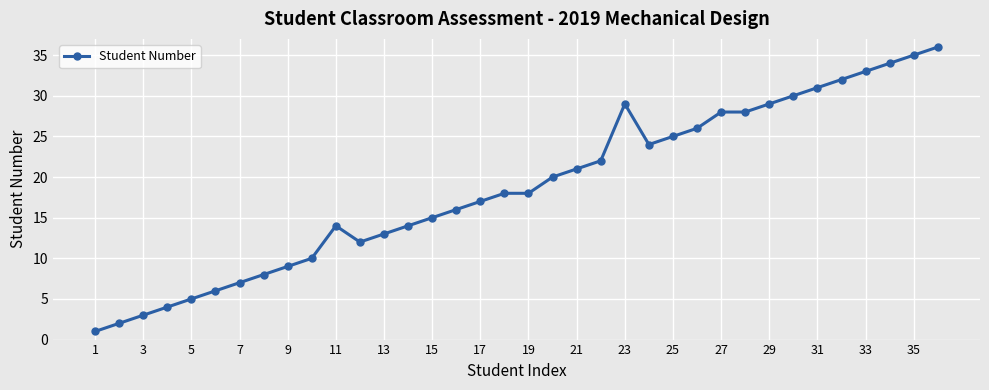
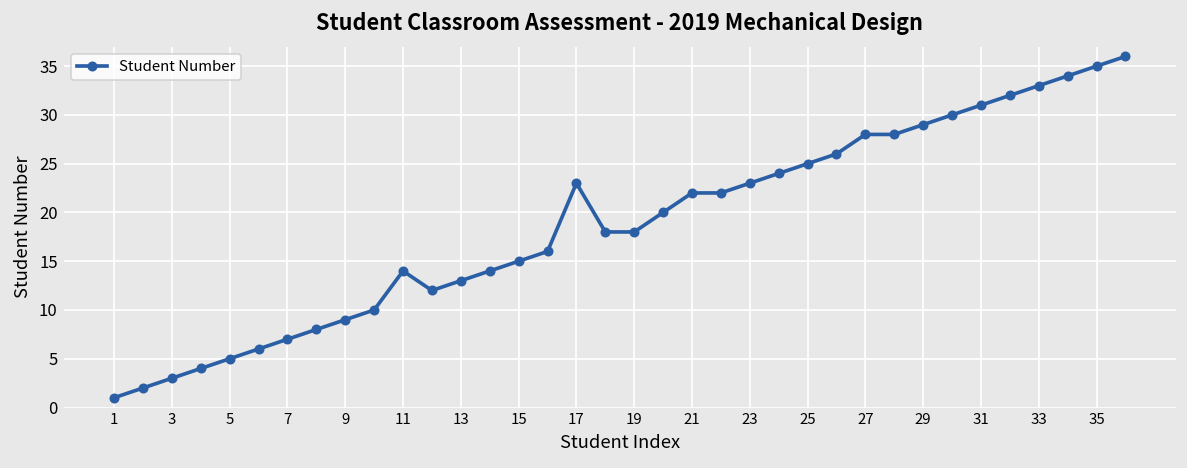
  {
    "1": 1,
    "3": 3,
    "5": 5,
    "7": 7,
    "9": 9,
    "11": 14,
    "13": 13,
    "15": 15,
-   "17": 17,
+   "17": 23,
    "19": 18,
-   "21": 21,
-   "23": 29,
+   "21": 22,
+   "23": 23,
    "25": 25,
    "27": 28,
    "29": 29,
    "31": 31,
    "33": 33,
    "35": 35
  }
